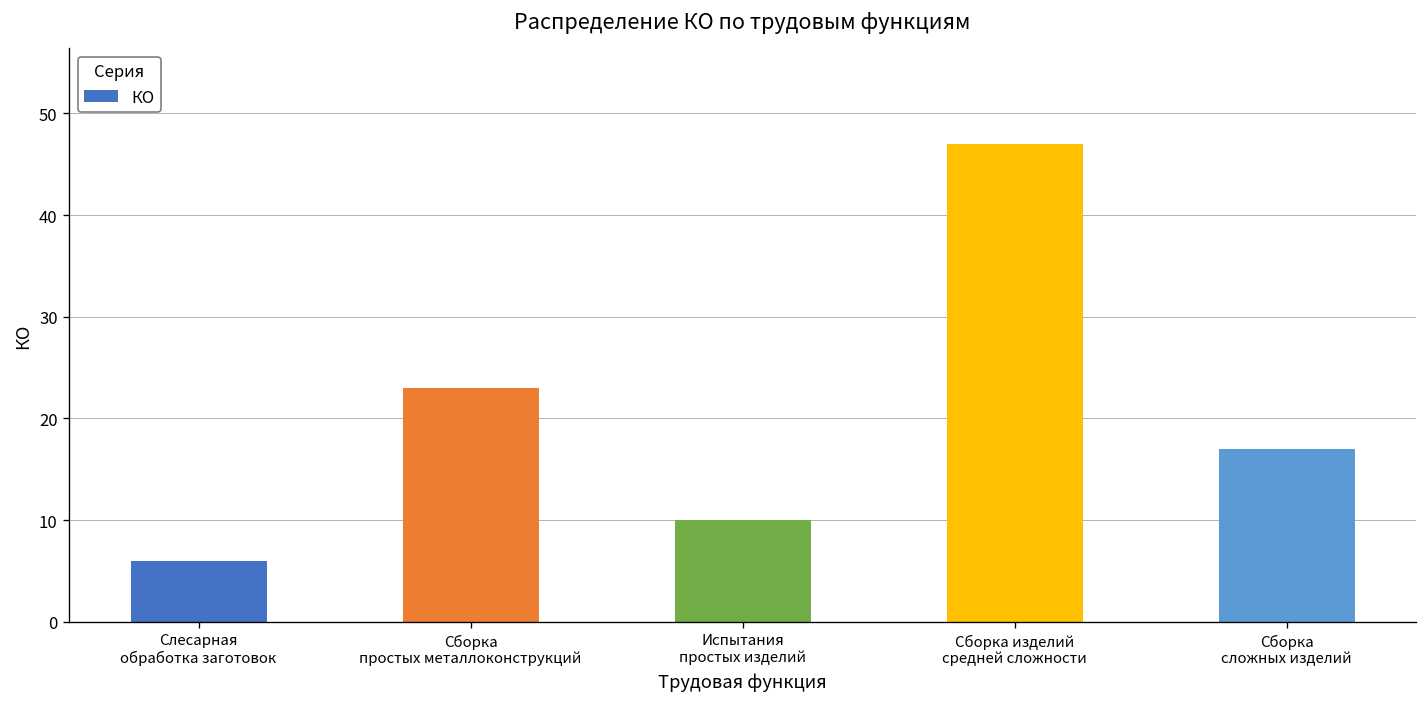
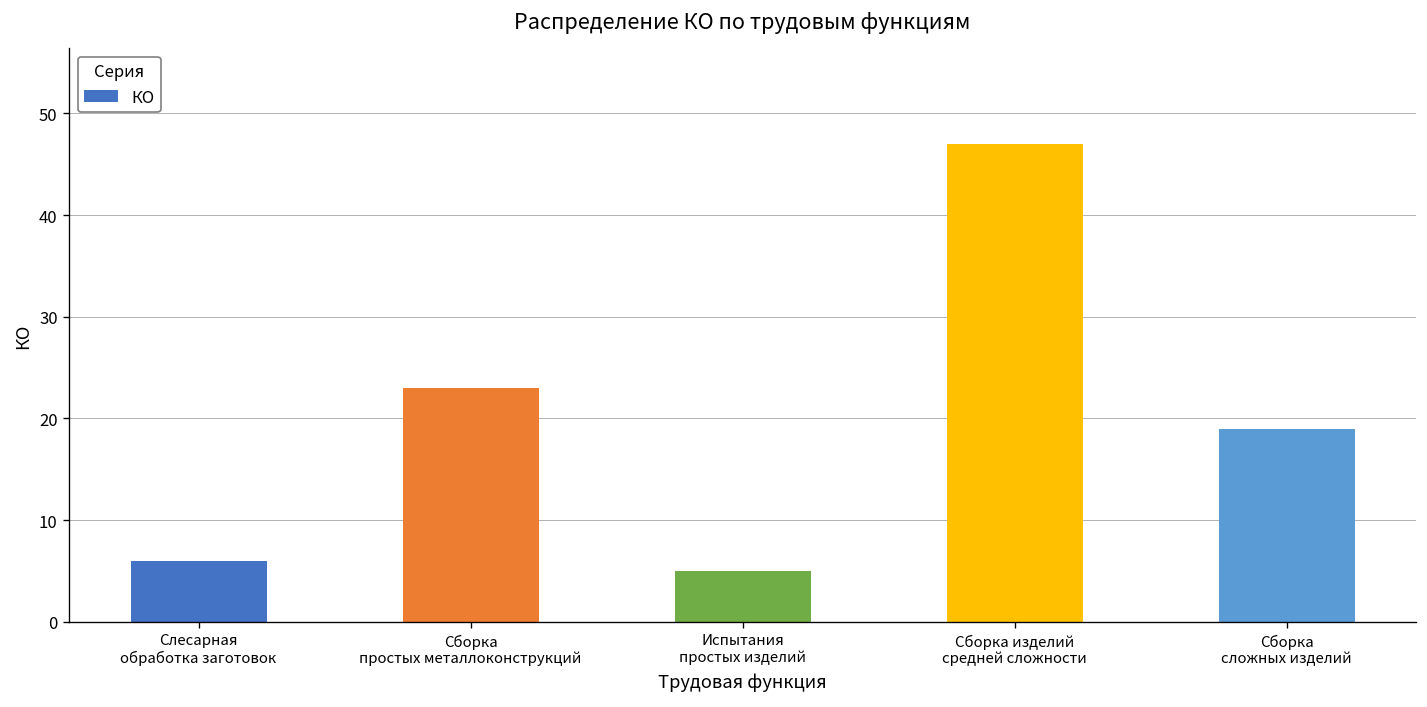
  {
    "Слесарная обработка заготовок": 6,
    "Сборка простых металлоконструкций": 23,
-   "Испытания простых изделий": 10,
+   "Испытания простых изделий": 5,
    "Сборка изделий средней сложности": 47,
-   "Сборка сложных изделий": 17
+   "Сборка сложных изделий": 19
  }
